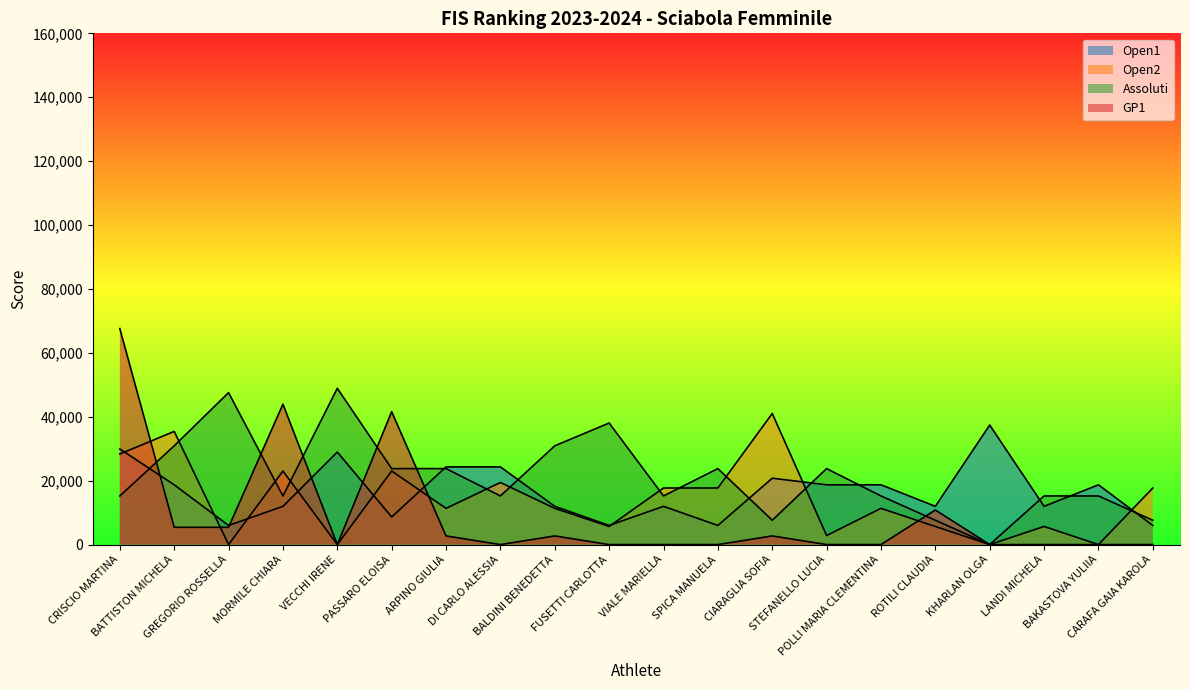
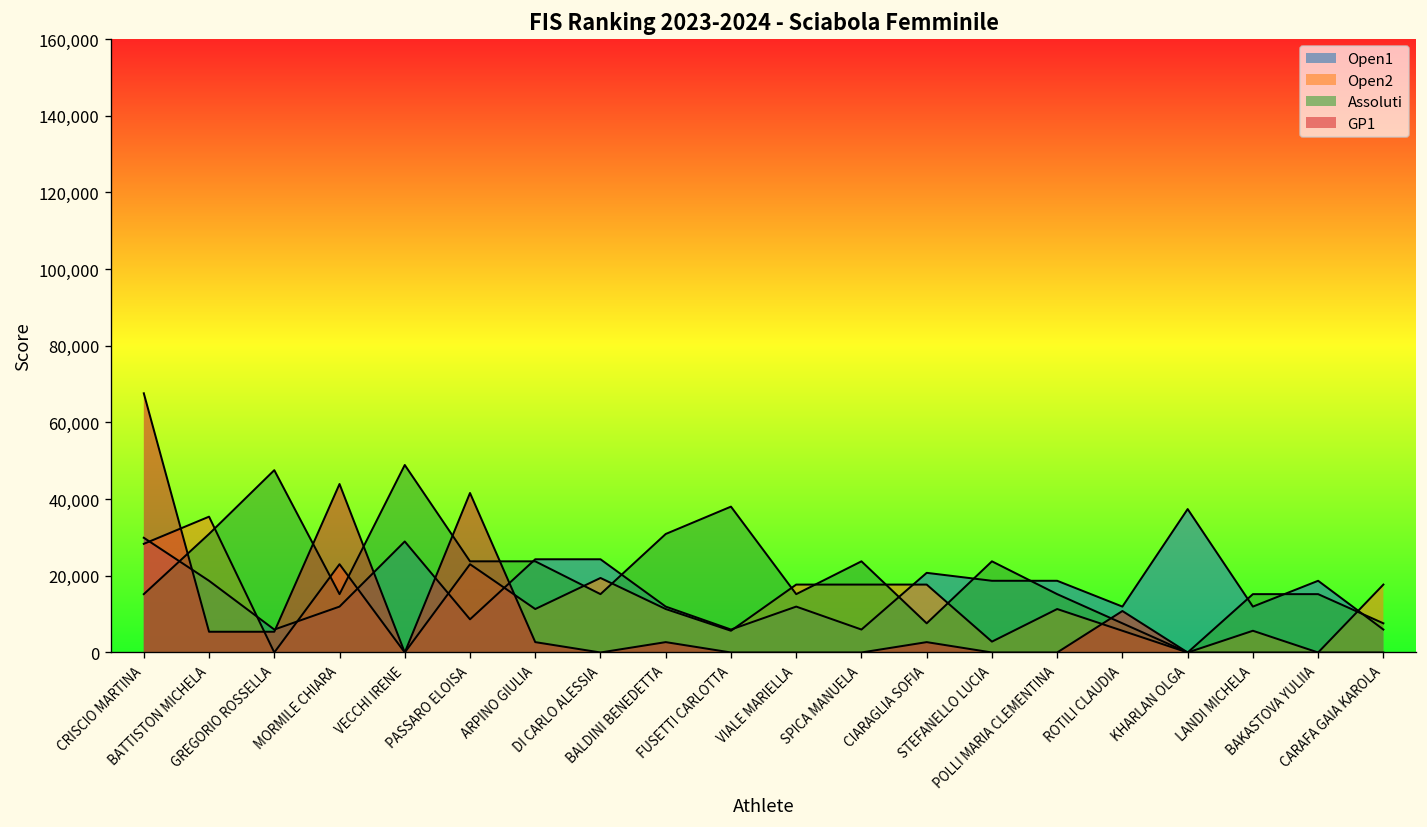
  {
    "Open1": {
      "CRISCIO MARTINA": "30,000",
      "BATTISTON MICHELA": "19,000",
      "MORMILE CHIARA": "12,000",
      "VECCHI IRENE": "29,000",
      "PASSARO ELOISA": "9,000",
      "DI CARLO ALESSIA": "24,000",
      "VIALE MARIELLA": "12,000",
      "SPICA MANUELA": "6,000",
      "CIARAGLIA SOFIA": "21,000",
      "STEFANELLO LUCIA": "19,000",
      "POLLI MARIA CLEMENTINA": "19,000",
      "ROTILI CLAUDIA": "12,000",
      "KHARLAN OLGA": "37,000",
      "LANDI MICHELA": "12,000",
      "BAKASTOVA YULIIA": "19,000",
      "CARAFA GAIA KAROLA": "6,000"
    },
    "Open2": {
      "CRISCIO MARTINA": "28,000",
      "BATTISTON MICHELA": "35,000",
      "GREGORIO ROSSELLA": "0",
      "MORMILE CHIARA": "23,000",
      "ARPINO GIULIA": "11,000",
      "DI CARLO ALESSIA": "19,000",
      "VIALE MARIELLA": "18,000",
      "SPICA MANUELA": "18,000",
-     "CIARAGLIA SOFIA": "41,000",
+     "CIARAGLIA SOFIA": "18,000",
      "STEFANELLO LUCIA": "3,000",
      "POLLI MARIA CLEMENTINA": "11,000",
      "ROTILI CLAUDIA": "6,000",
      "LANDI MICHELA": "6,000",
      "CARAFA GAIA KAROLA": "18,000"
    },
    "Assoluti": {
      "CRISCIO MARTINA": "15,000",
      "BATTISTON MICHELA": "31,000",
      "GREGORIO ROSSELLA": "48,000",
      "MORMILE CHIARA": "15,000",
      "VECCHI IRENE": "49,000",
      "DI CARLO ALESSIA": "15,000",
      "BALDINI BENEDETTA": "31,000",
      "FUSETTI CARLOTTA": "38,000",
      "VIALE MARIELLA": "15,000",
      "SPICA MANUELA": "24,000",
      "CIARAGLIA SOFIA": "8,000",
      "STEFANELLO LUCIA": "24,000",
      "POLLI MARIA CLEMENTINA": "15,000",
      "ROTILI CLAUDIA": "8,000",
      "LANDI MICHELA": "15,000",
      "BAKASTOVA YULIIA": "15,000",
      "CARAFA GAIA KAROLA": "8,000"
    },
    "GP1": {
      "CRISCIO MARTINA": "68,000",
      "BATTISTON MICHELA": "5,000",
      "MORMILE CHIARA": "44,000",
      "PASSARO ELOISA": "42,000",
      "ARPINO GIULIA": "3,000",
      "DI CARLO ALESSIA": "0",
      "BALDINI BENEDETTA": "3,000",
      "FUSETTI CARLOTTA": "0",
      "VIALE MARIELLA": "0",
      "SPICA MANUELA": "0",
      "CIARAGLIA SOFIA": "3,000",
      "STEFANELLO LUCIA": "0",
      "POLLI MARIA CLEMENTINA": "0",
      "ROTILI CLAUDIA": "11,000",
      "LANDI MICHELA": "0",
      "CARAFA GAIA KAROLA": "0"
    }
  }
